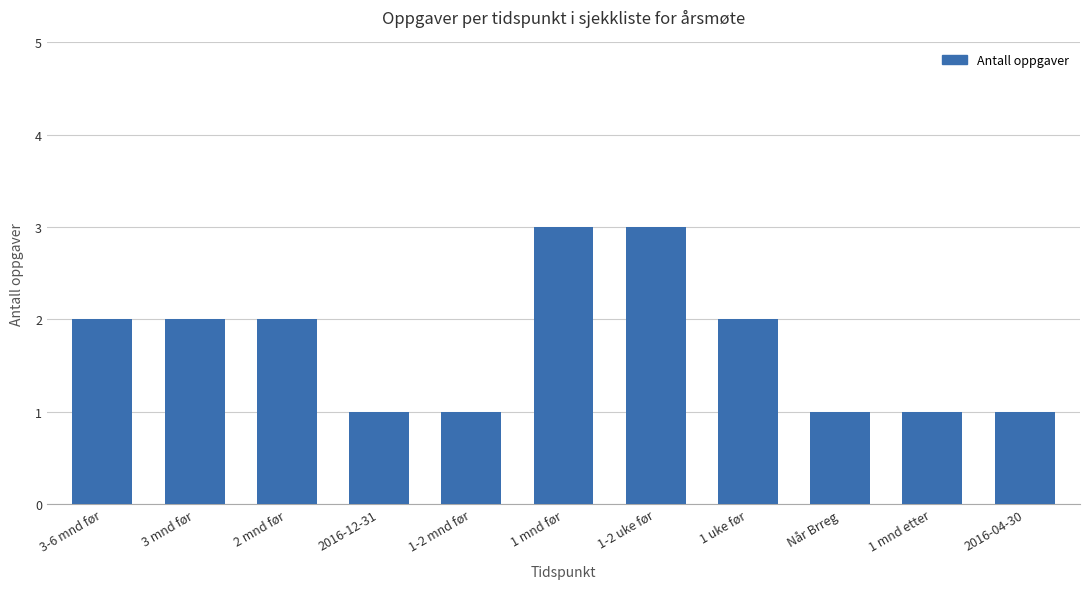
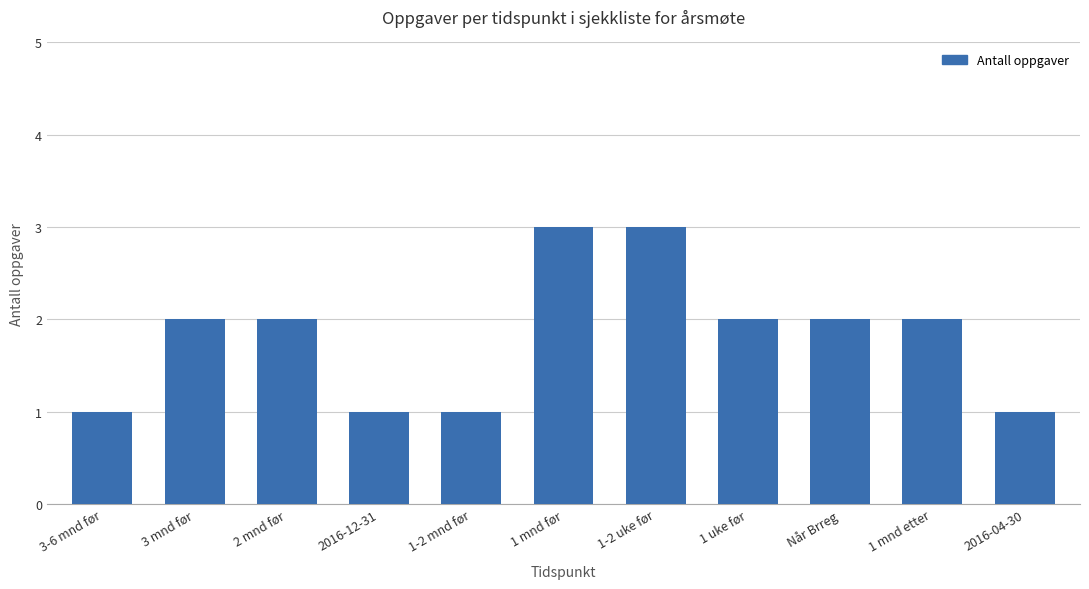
  {
-   "3-6 mnd før": 2,
+   "3-6 mnd før": 1,
    "3 mnd før": 2,
    "2 mnd før": 2,
    "2016-12-31": 1,
    "1-2 mnd før": 1,
    "1 mnd før": 3,
    "1-2 uke før": 3,
    "1 uke før": 2,
-   "Når Brreg": 1,
-   "1 mnd etter": 1,
+   "Når Brreg": 2,
+   "1 mnd etter": 2,
    "2016-04-30": 1
  }
